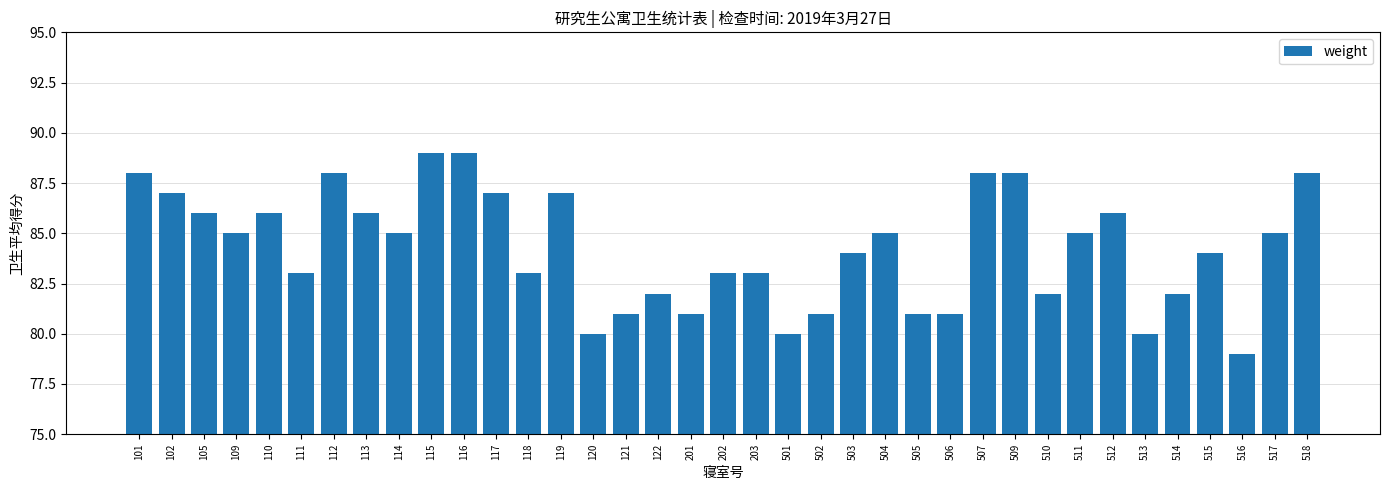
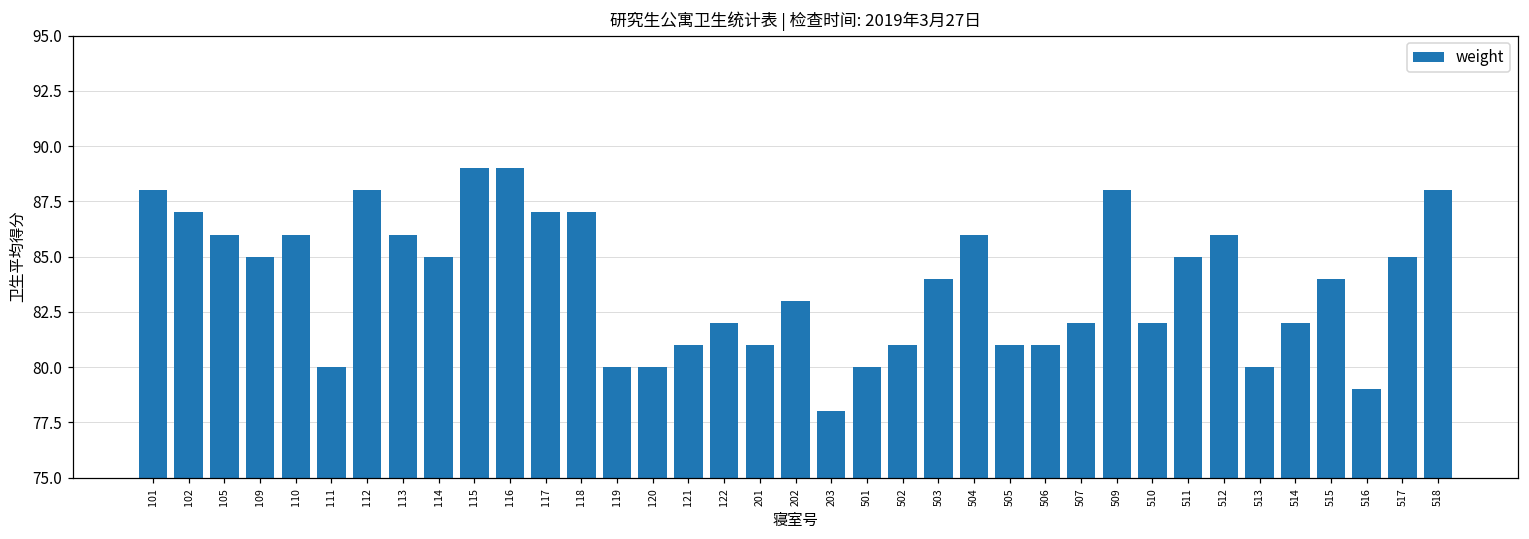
  {
    "101": 88,
    "102": 87,
    "105": 86,
    "109": 85,
    "110": 86,
-   "111": 83,
+   "111": 80,
    "112": 88,
    "113": 86,
    "114": 85,
    "115": 89,
    "116": 89,
    "117": 87,
-   "118": 83,
-   "119": 87,
+   "118": 87,
+   "119": 80,
    "120": 80,
    "121": 81,
    "122": 82,
    "201": 81,
    "202": 83,
-   "203": 83,
+   "203": 78,
    "501": 80,
    "502": 81,
    "503": 84,
-   "504": 85,
+   "504": 86,
    "505": 81,
    "506": 81,
-   "507": 88,
+   "507": 82,
    "509": 88,
    "510": 82,
    "511": 85,
    "512": 86,
    "513": 80,
    "514": 82,
    "515": 84,
    "516": 79,
    "517": 85,
    "518": 88
  }
